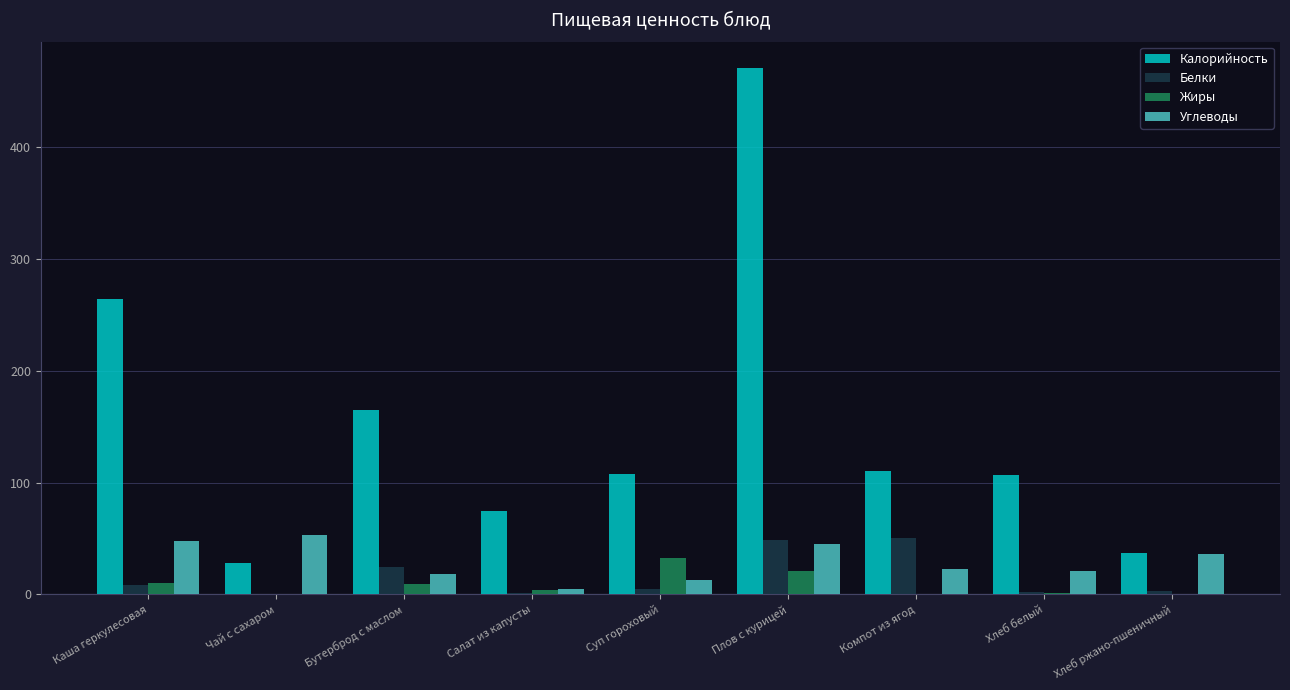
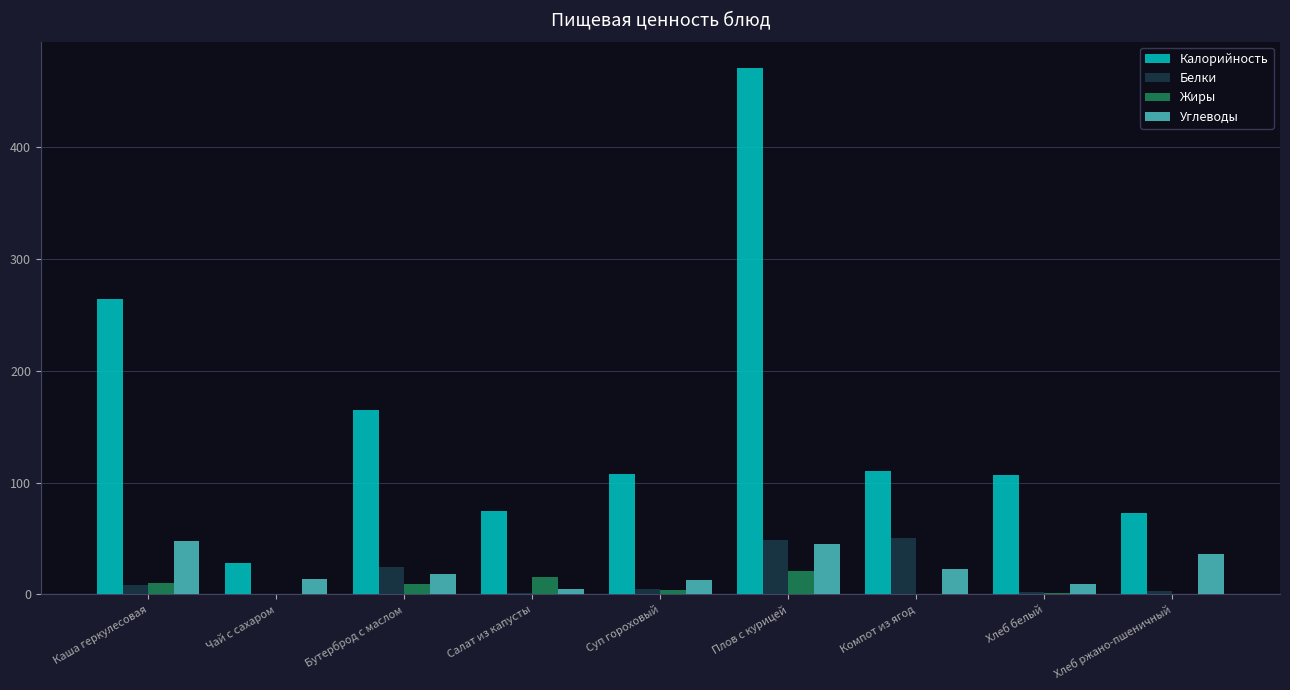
  {
    "Калорийность": {
      "Каша геркулесовая": 264,
      "Чай с сахаром": 28,
      "Бутерброд с маслом": 165,
      "Салат из капусты": 74,
      "Суп гороховый": 108,
      "Плов с курицей": 471,
      "Компот из ягод": 110,
      "Хлеб белый": 107,
-     "Хлеб ржано-пшеничный": 37
+     "Хлеб ржано-пшеничный": 72
    },
    "Белки": {
      "Каша геркулесовая": 8,
      "Бутерброд с маслом": 24,
      "Суп гороховый": 4,
      "Плов с курицей": 49,
      "Компот из ягод": 51,
      "Хлеб белый": 2,
      "Хлеб ржано-пшеничный": 3
    },
    "Жиры": {
      "Каша геркулесовая": 10,
      "Чай с сахаром": 0,
      "Бутерброд с маслом": 9,
-     "Салат из капусты": 4,
-     "Суп гороховый": 32,
+     "Салат из капусты": 15,
+     "Суп гороховый": 4,
      "Плов с курицей": 21
    },
    "Углеводы": {
      "Каша геркулесовая": 48,
-     "Чай с сахаром": 53,
+     "Чай с сахаром": 14,
      "Бутерброд с маслом": 19,
      "Салат из капусты": 5,
      "Суп гороховый": 13,
      "Плов с курицей": 45,
      "Компот из ягод": 22,
-     "Хлеб белый": 21,
+     "Хлеб белый": 9,
      "Хлеб ржано-пшеничный": 36
    }
  }
